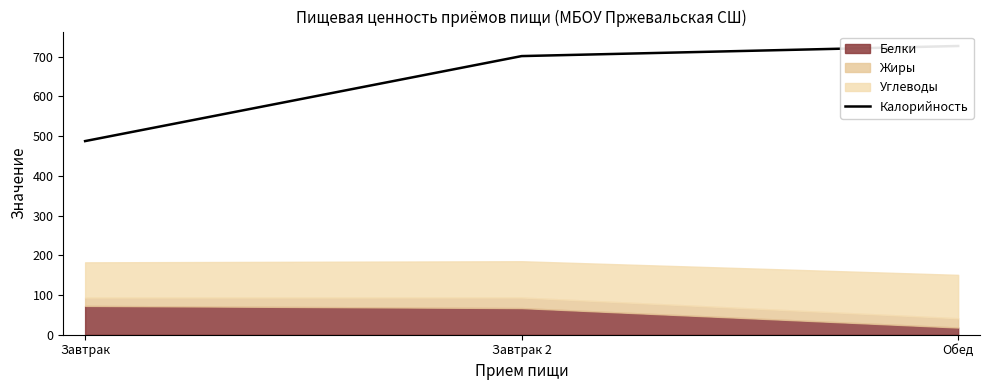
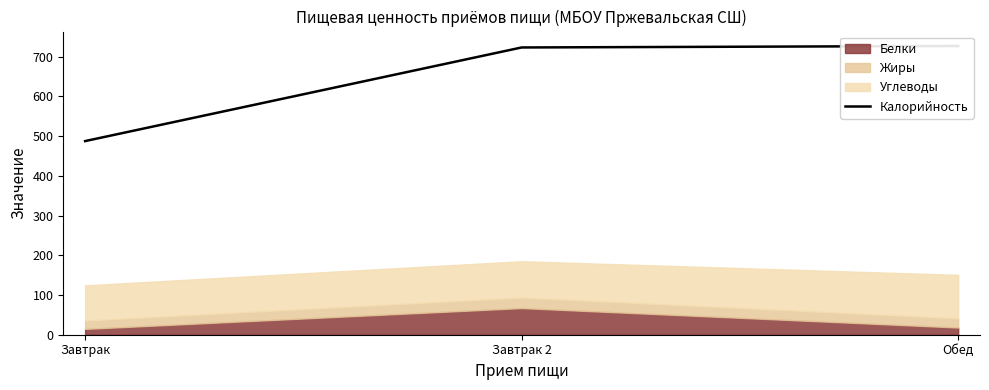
  {
    "Белки": {
-     "Завтрак": 70,
+     "Завтрак": 10,
      "Завтрак 2": 70,
      "Обед": 20
    },
    "Калорийность": {
      "Завтрак": 490,
-     "Завтрак 2": 700
+     "Завтрак 2": 720
    }
  }
